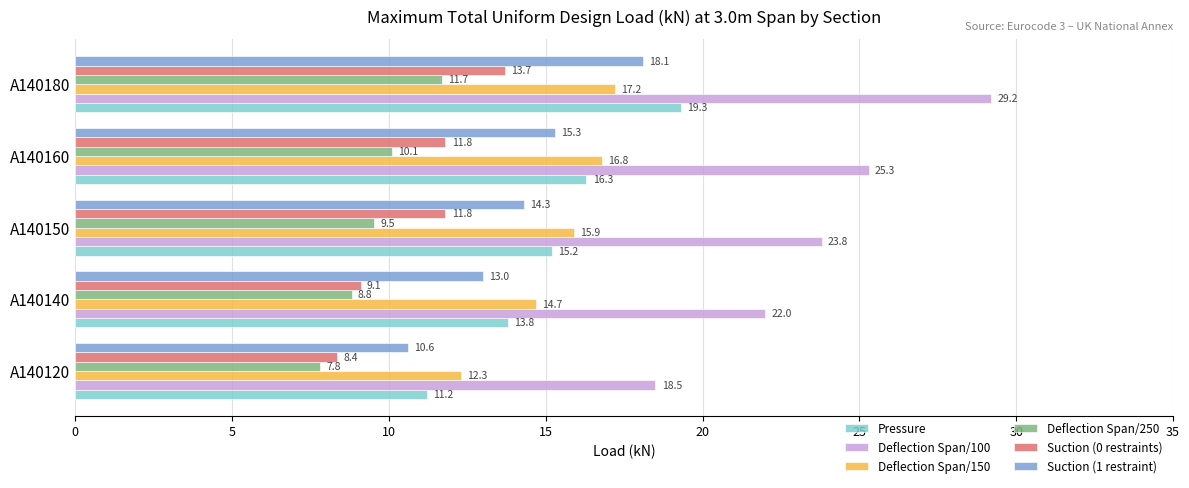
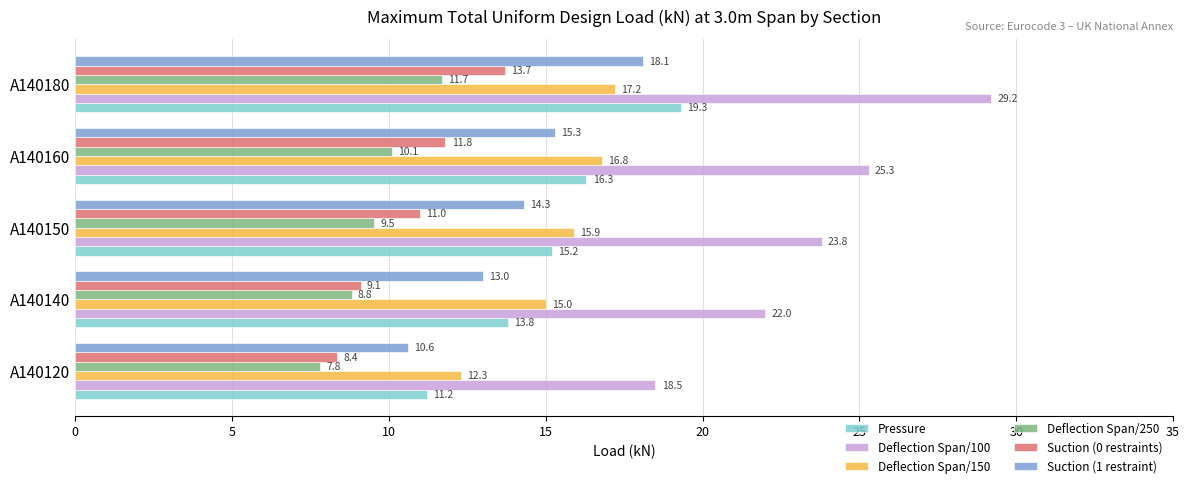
  {
    "Deflection Span/100": {
      "A140180": 29.2,
      "A140160": 25.3,
      "A140150": 23.8,
      "A140140": 22.0,
      "A140120": 18.5
    },
    "Deflection Span/150": {
      "A140180": 17.2,
      "A140160": 16.8,
      "A140150": 15.9,
-     "A140140": 14.7,
+     "A140140": 15.0,
      "A140120": 12.3
    },
    "Deflection Span/250": {
      "A140180": 11.7,
      "A140160": 10.1,
      "A140150": 9.5,
      "A140140": 8.8,
      "A140120": 7.8
    },
    "Suction (0 restraints)": {
      "A140180": 13.7,
      "A140160": 11.8,
-     "A140150": 11.8,
+     "A140150": 11.0,
      "A140140": 9.1,
      "A140120": 8.4
    }
  }
